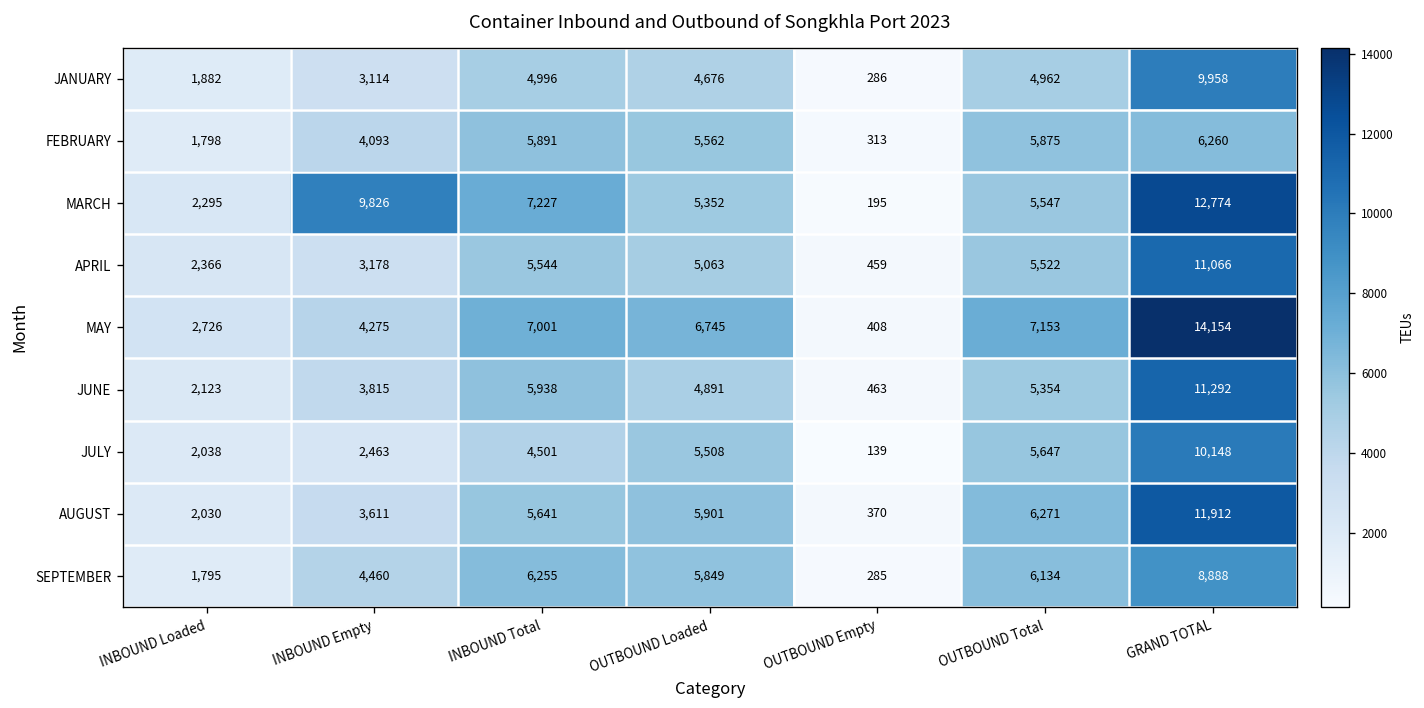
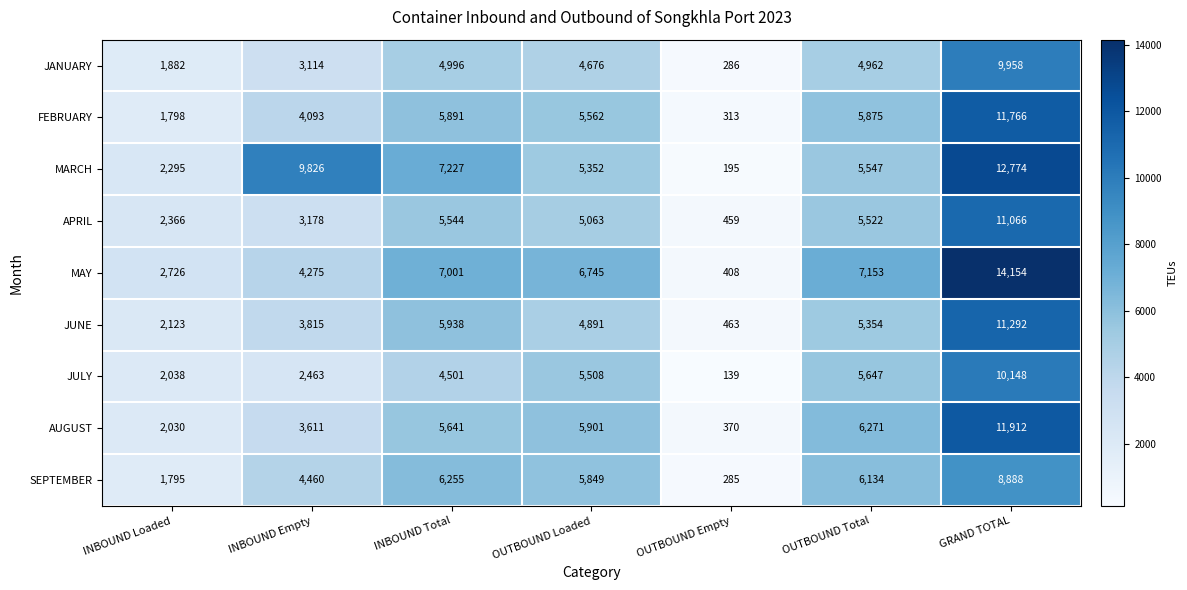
  {
    "JANUARY": {
      "INBOUND Loaded": "1,882",
      "INBOUND Empty": "3,114",
      "INBOUND Total": "4,996",
      "OUTBOUND Loaded": "4,676",
      "OUTBOUND Empty": "286",
      "OUTBOUND Total": "4,962",
      "GRAND TOTAL": "9,958"
    },
    "FEBRUARY": {
      "INBOUND Loaded": "1,798",
      "INBOUND Empty": "4,093",
      "INBOUND Total": "5,891",
      "OUTBOUND Loaded": "5,562",
      "OUTBOUND Empty": "313",
      "OUTBOUND Total": "5,875",
-     "GRAND TOTAL": "6,260"
+     "GRAND TOTAL": "11,766"
    },
    "MARCH": {
      "INBOUND Loaded": "2,295",
      "INBOUND Empty": "9,826",
      "INBOUND Total": "7,227",
      "OUTBOUND Loaded": "5,352",
      "OUTBOUND Empty": "195",
      "OUTBOUND Total": "5,547",
      "GRAND TOTAL": "12,774"
    },
    "APRIL": {
      "INBOUND Loaded": "2,366",
      "INBOUND Empty": "3,178",
      "INBOUND Total": "5,544",
      "OUTBOUND Loaded": "5,063",
      "OUTBOUND Empty": "459",
      "OUTBOUND Total": "5,522",
      "GRAND TOTAL": "11,066"
    },
    "MAY": {
      "INBOUND Loaded": "2,726",
      "INBOUND Empty": "4,275",
      "INBOUND Total": "7,001",
      "OUTBOUND Loaded": "6,745",
      "OUTBOUND Empty": "408",
      "OUTBOUND Total": "7,153",
      "GRAND TOTAL": "14,154"
    },
    "JUNE": {
      "INBOUND Loaded": "2,123",
      "INBOUND Empty": "3,815",
      "INBOUND Total": "5,938",
      "OUTBOUND Loaded": "4,891",
      "OUTBOUND Empty": "463",
      "OUTBOUND Total": "5,354",
      "GRAND TOTAL": "11,292"
    },
    "JULY": {
      "INBOUND Loaded": "2,038",
      "INBOUND Empty": "2,463",
      "INBOUND Total": "4,501",
      "OUTBOUND Loaded": "5,508",
      "OUTBOUND Empty": "139",
      "OUTBOUND Total": "5,647",
      "GRAND TOTAL": "10,148"
    },
    "AUGUST": {
      "INBOUND Loaded": "2,030",
      "INBOUND Empty": "3,611",
      "INBOUND Total": "5,641",
      "OUTBOUND Loaded": "5,901",
      "OUTBOUND Empty": "370",
      "OUTBOUND Total": "6,271",
      "GRAND TOTAL": "11,912"
    },
    "SEPTEMBER": {
      "INBOUND Loaded": "1,795",
      "INBOUND Empty": "4,460",
      "INBOUND Total": "6,255",
      "OUTBOUND Loaded": "5,849",
      "OUTBOUND Empty": "285",
      "OUTBOUND Total": "6,134",
      "GRAND TOTAL": "8,888"
    }
  }
